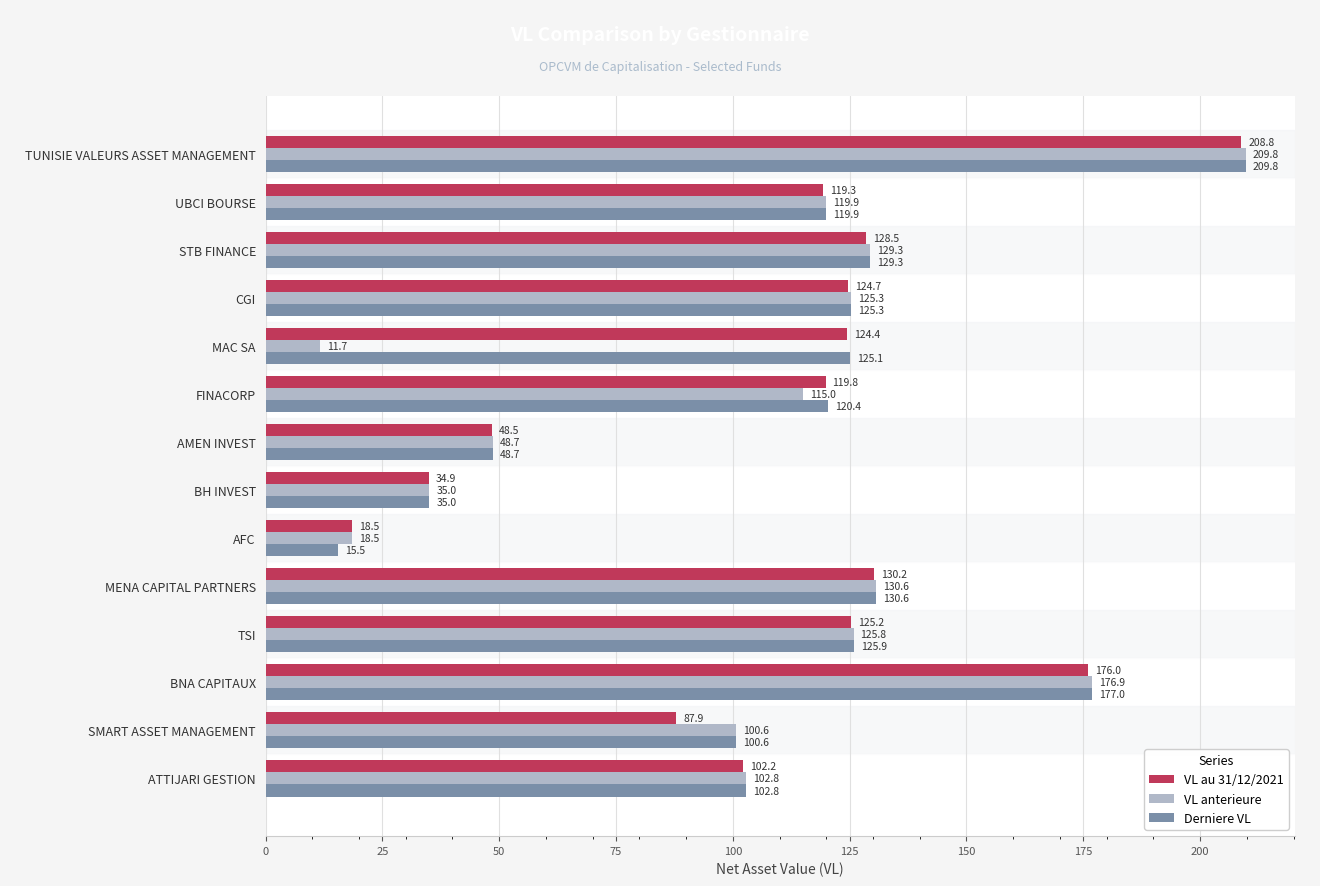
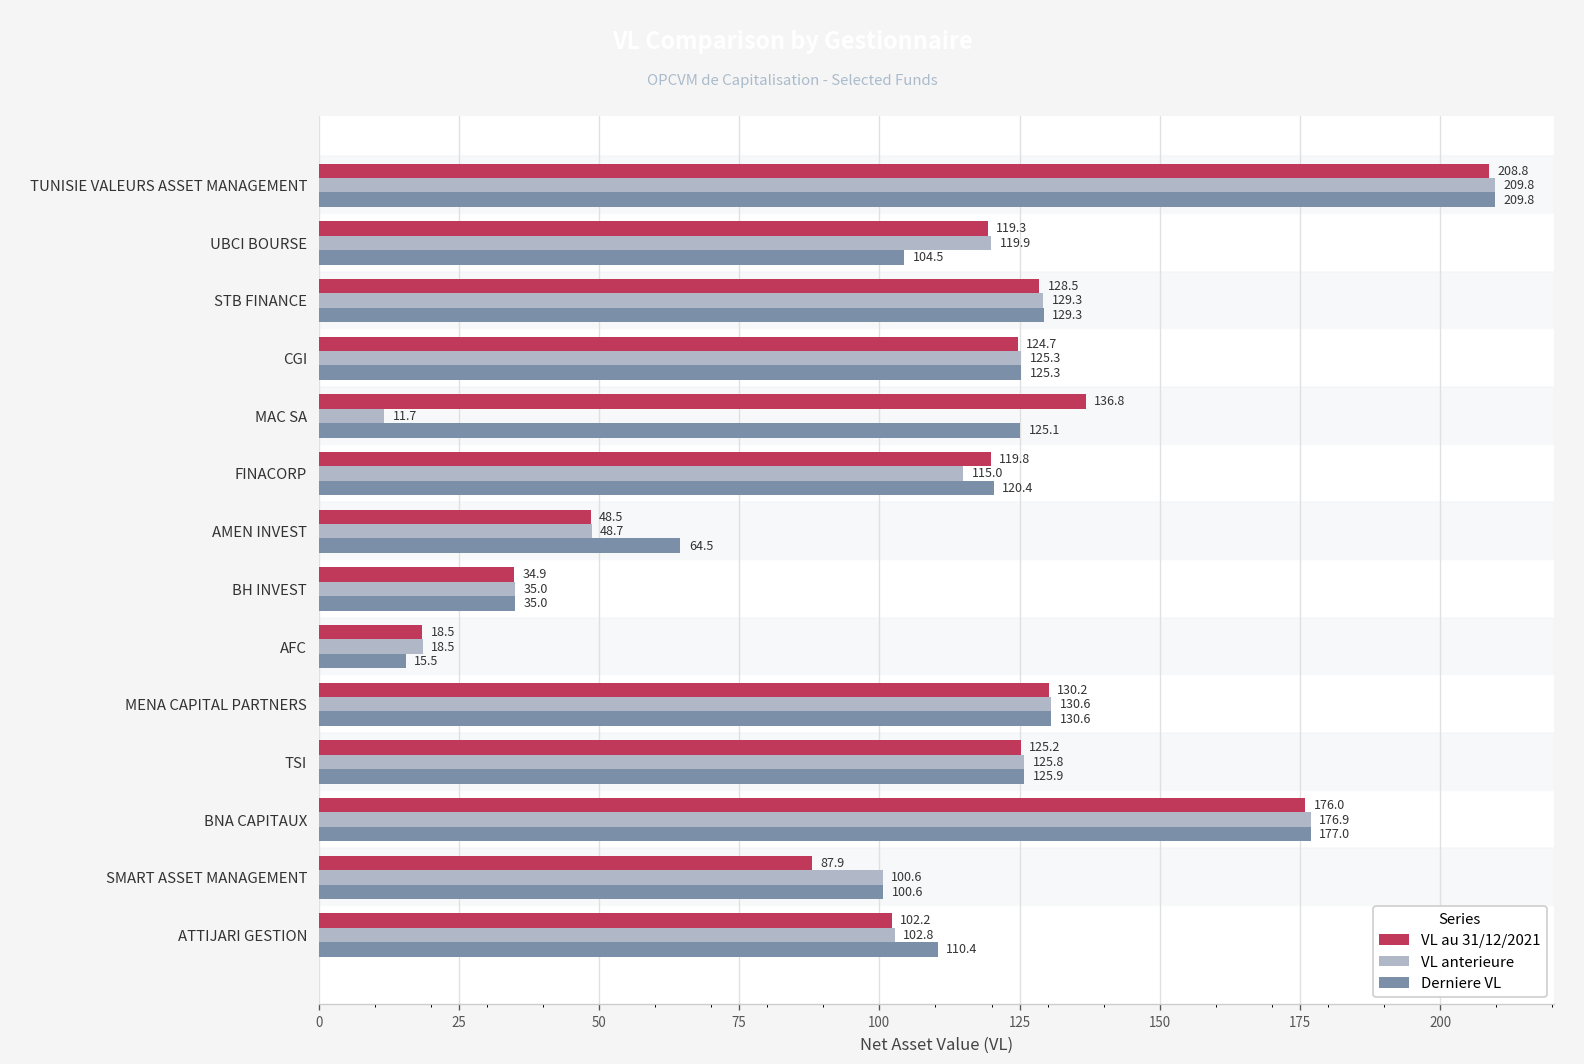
  {
    "VL au 31/12/2021": {
      "TUNISIE VALEURS ASSET MANAGEMENT": 208.8,
      "UBCI BOURSE": 119.3,
      "STB FINANCE": 128.5,
      "CGI": 124.7,
-     "MAC SA": 124.4,
+     "MAC SA": 136.8,
      "FINACORP": 119.8,
      "AMEN INVEST": 48.5,
      "BH INVEST": 34.9,
      "AFC": 18.5,
      "MENA CAPITAL PARTNERS": 130.2,
      "TSI": 125.2,
      "BNA CAPITAUX": 176.0,
      "SMART ASSET MANAGEMENT": 87.9,
      "ATTIJARI GESTION": 102.2
    },
    "VL anterieure": {
      "TUNISIE VALEURS ASSET MANAGEMENT": 209.8,
      "UBCI BOURSE": 119.9,
      "STB FINANCE": 129.3,
      "CGI": 125.3,
      "MAC SA": 11.7,
      "FINACORP": 115.0,
      "AMEN INVEST": 48.7,
      "BH INVEST": 35.0,
      "AFC": 18.5,
      "MENA CAPITAL PARTNERS": 130.6,
      "TSI": 125.8,
      "BNA CAPITAUX": 176.9,
      "SMART ASSET MANAGEMENT": 100.6,
      "ATTIJARI GESTION": 102.8
    },
    "Derniere VL": {
      "TUNISIE VALEURS ASSET MANAGEMENT": 209.8,
-     "UBCI BOURSE": 119.9,
+     "UBCI BOURSE": 104.5,
      "STB FINANCE": 129.3,
      "CGI": 125.3,
      "MAC SA": 125.1,
      "FINACORP": 120.4,
-     "AMEN INVEST": 48.7,
+     "AMEN INVEST": 64.5,
      "BH INVEST": 35.0,
      "AFC": 15.5,
      "MENA CAPITAL PARTNERS": 130.6,
      "TSI": 125.9,
      "BNA CAPITAUX": 177.0,
      "SMART ASSET MANAGEMENT": 100.6,
-     "ATTIJARI GESTION": 102.8
+     "ATTIJARI GESTION": 110.4
    }
  }
